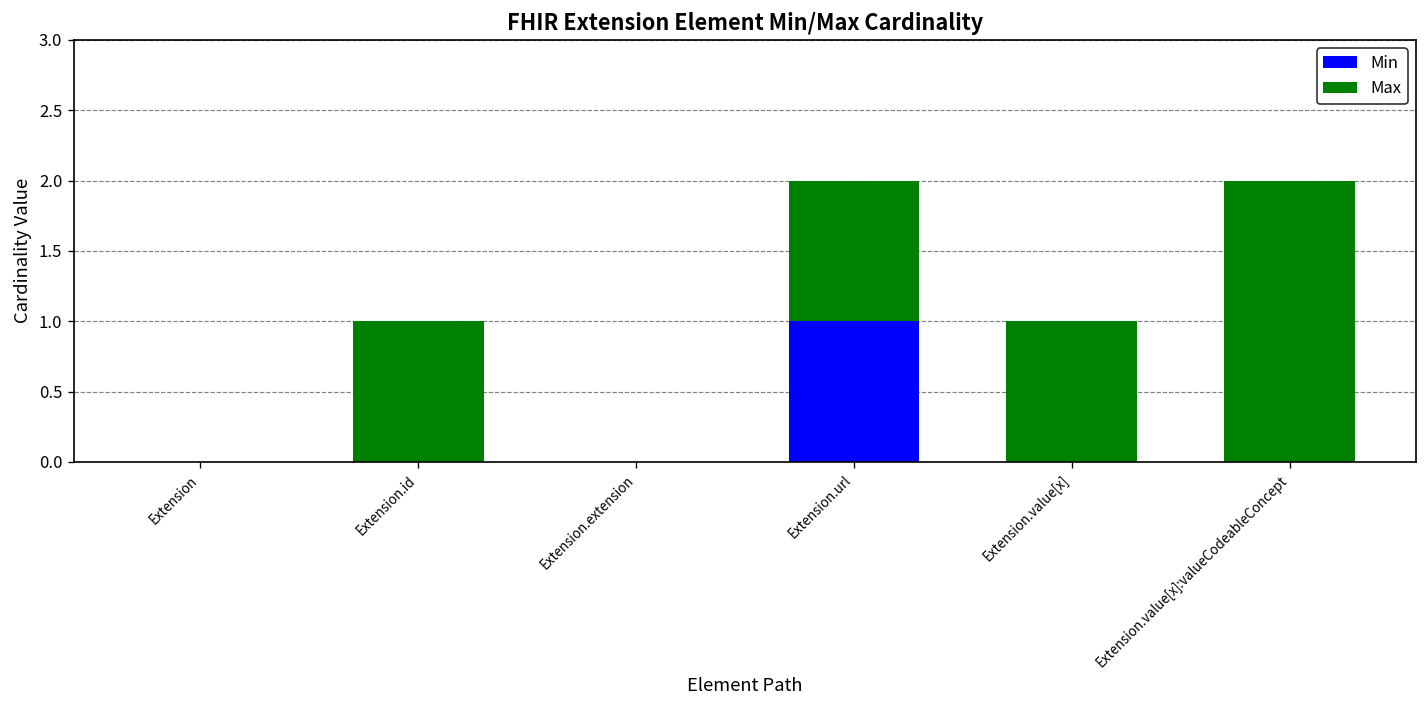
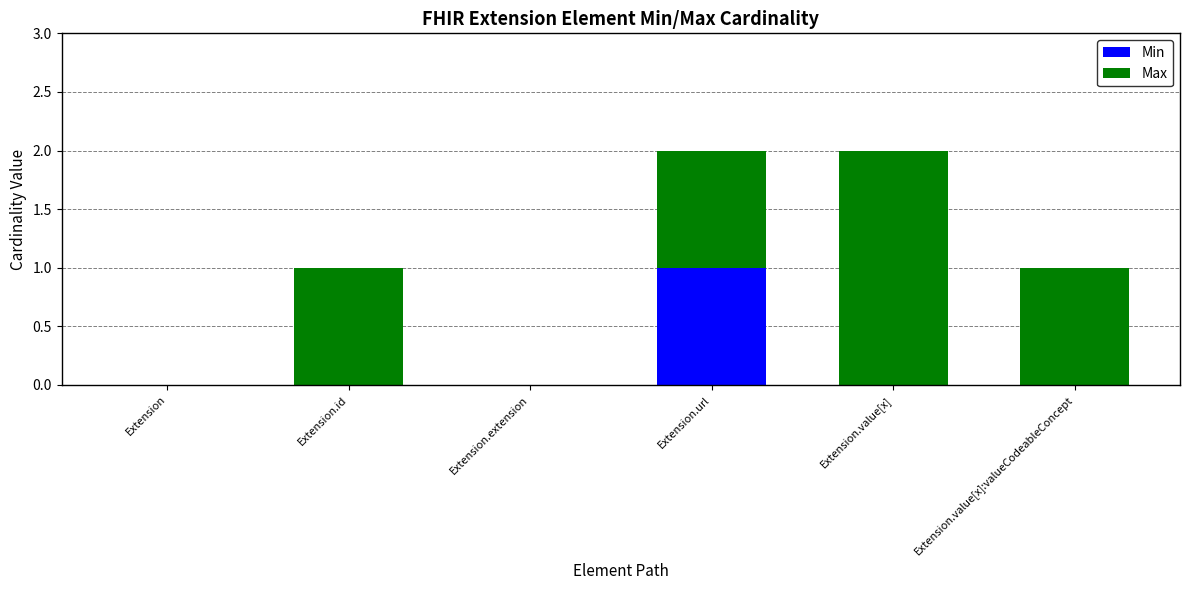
  {
    "Min": {
      "Extension": 0,
      "Extension.id": 0,
      "Extension.extension": 0,
      "Extension.url": 1,
      "Extension.value[x]": 0,
      "Extension.value[x]:valueCodeableConcept": 0
    },
    "Max": {
-     "Extension.value[x]": 1,
-     "Extension.value[x]:valueCodeableConcept": 2
+     "Extension.value[x]": 2,
+     "Extension.value[x]:valueCodeableConcept": 1
    }
  }
